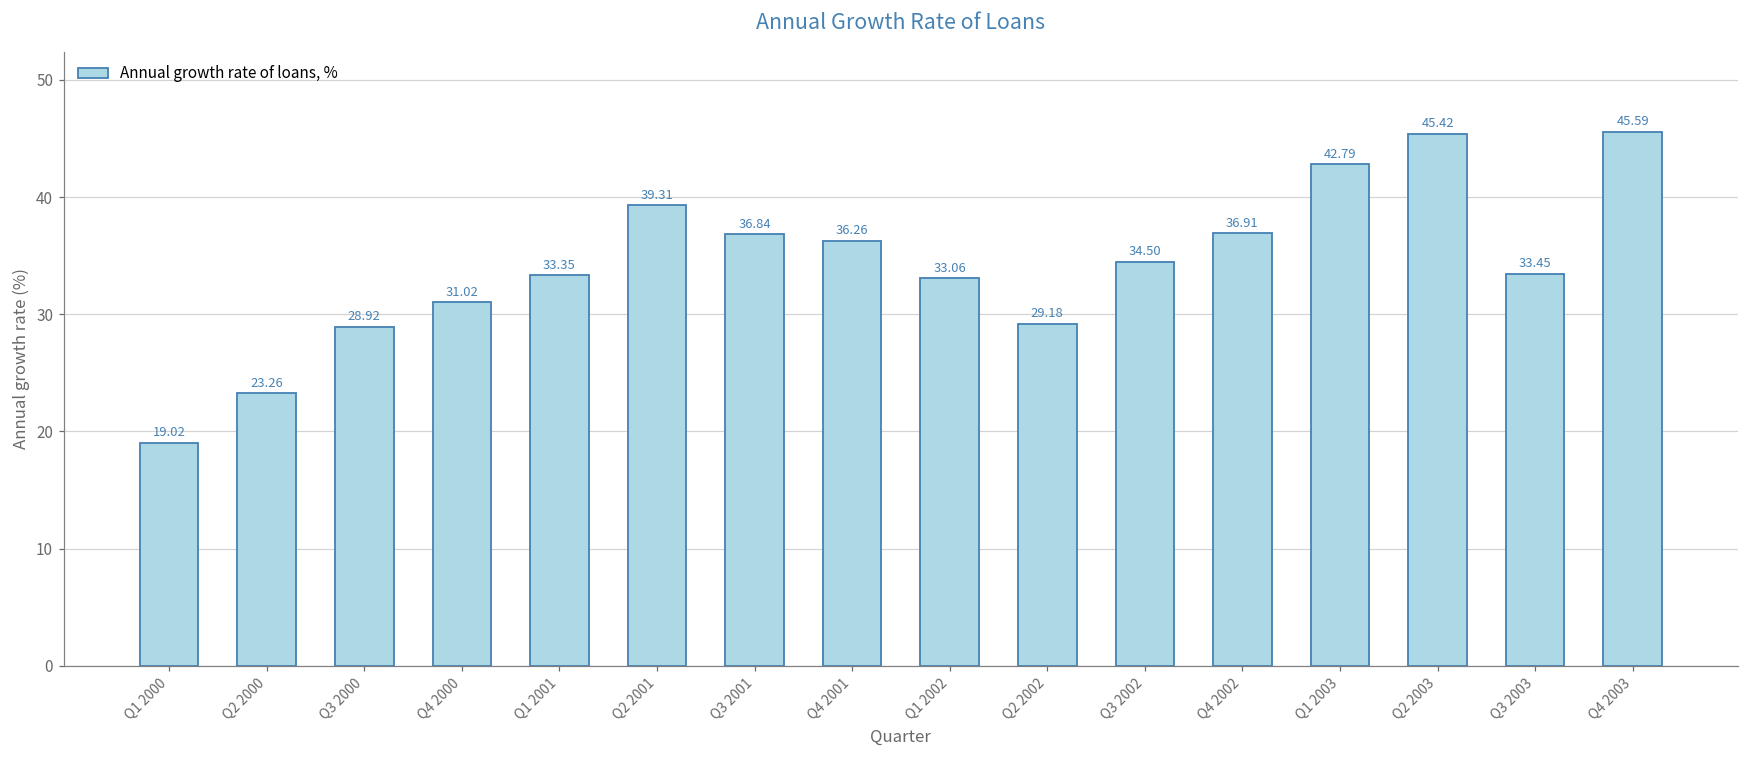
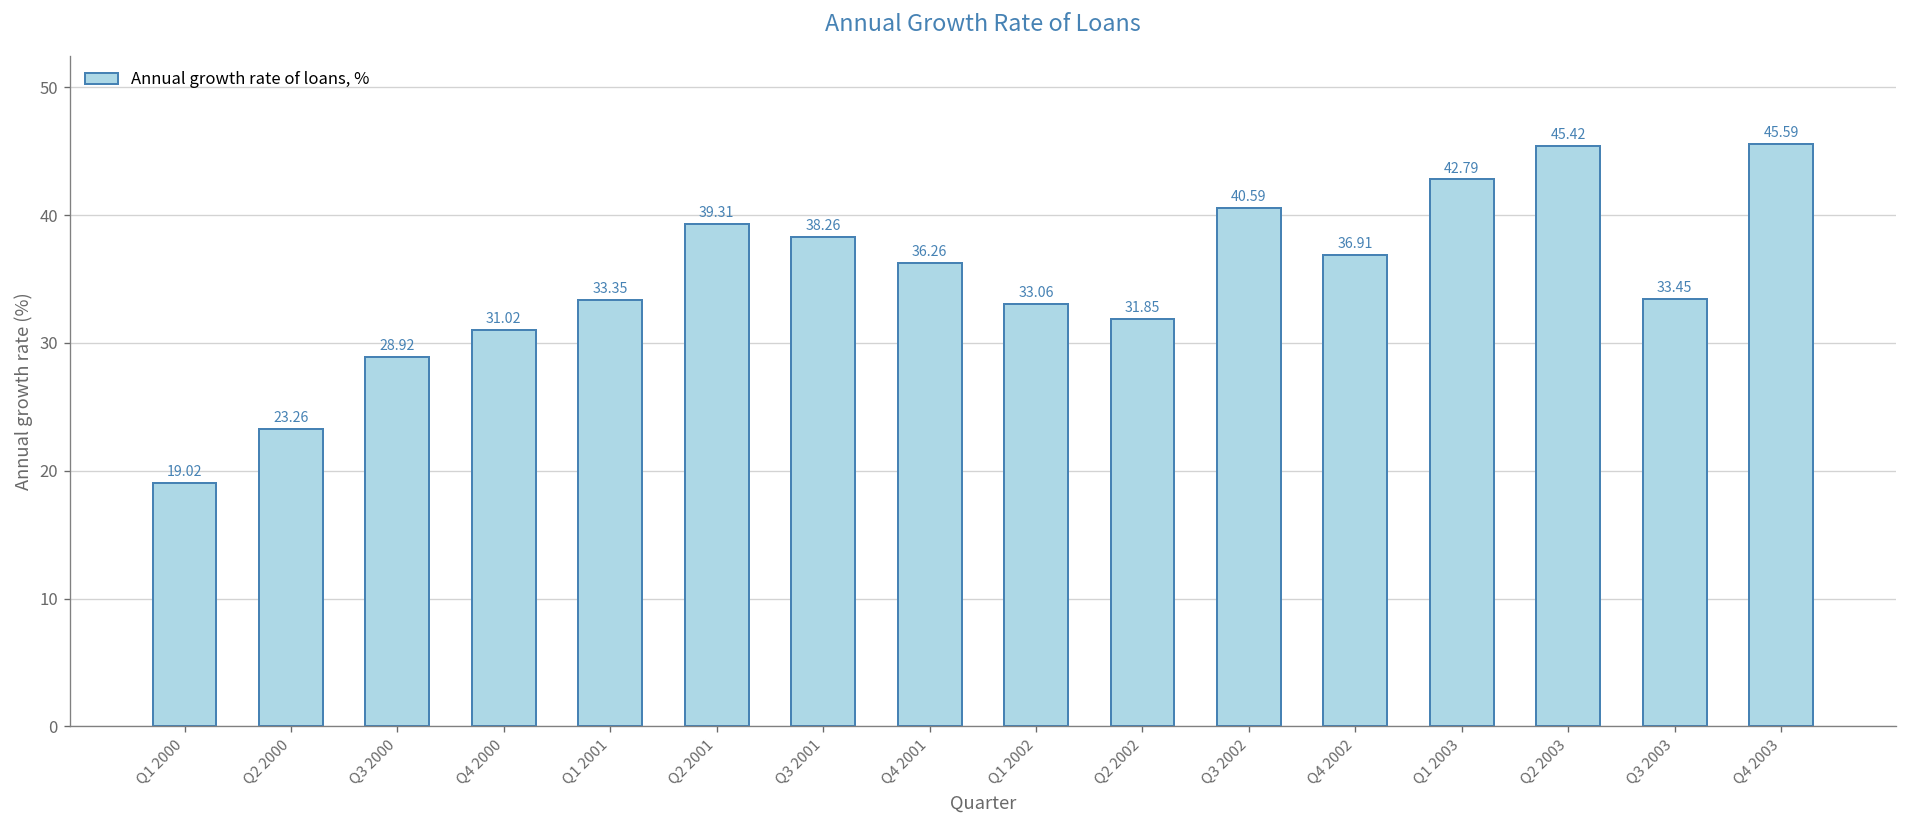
  {
    "Q1 2000": 19.02,
    "Q2 2000": 23.26,
    "Q3 2000": 28.92,
    "Q4 2000": 31.02,
    "Q1 2001": 33.35,
    "Q2 2001": 39.31,
-   "Q3 2001": 36.84,
+   "Q3 2001": 38.26,
    "Q4 2001": 36.26,
    "Q1 2002": 33.06,
-   "Q2 2002": 29.18,
-   "Q3 2002": 34.50,
+   "Q2 2002": 31.85,
+   "Q3 2002": 40.59,
    "Q4 2002": 36.91,
    "Q1 2003": 42.79,
    "Q2 2003": 45.42,
    "Q3 2003": 33.45,
    "Q4 2003": 45.59
  }
